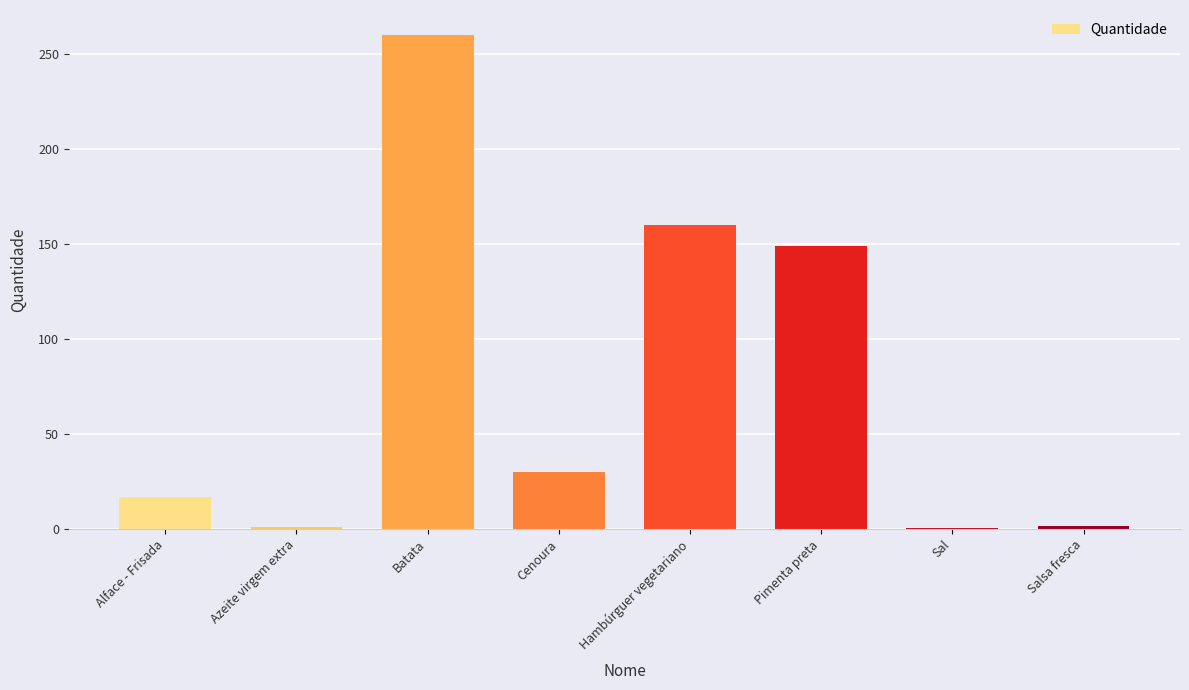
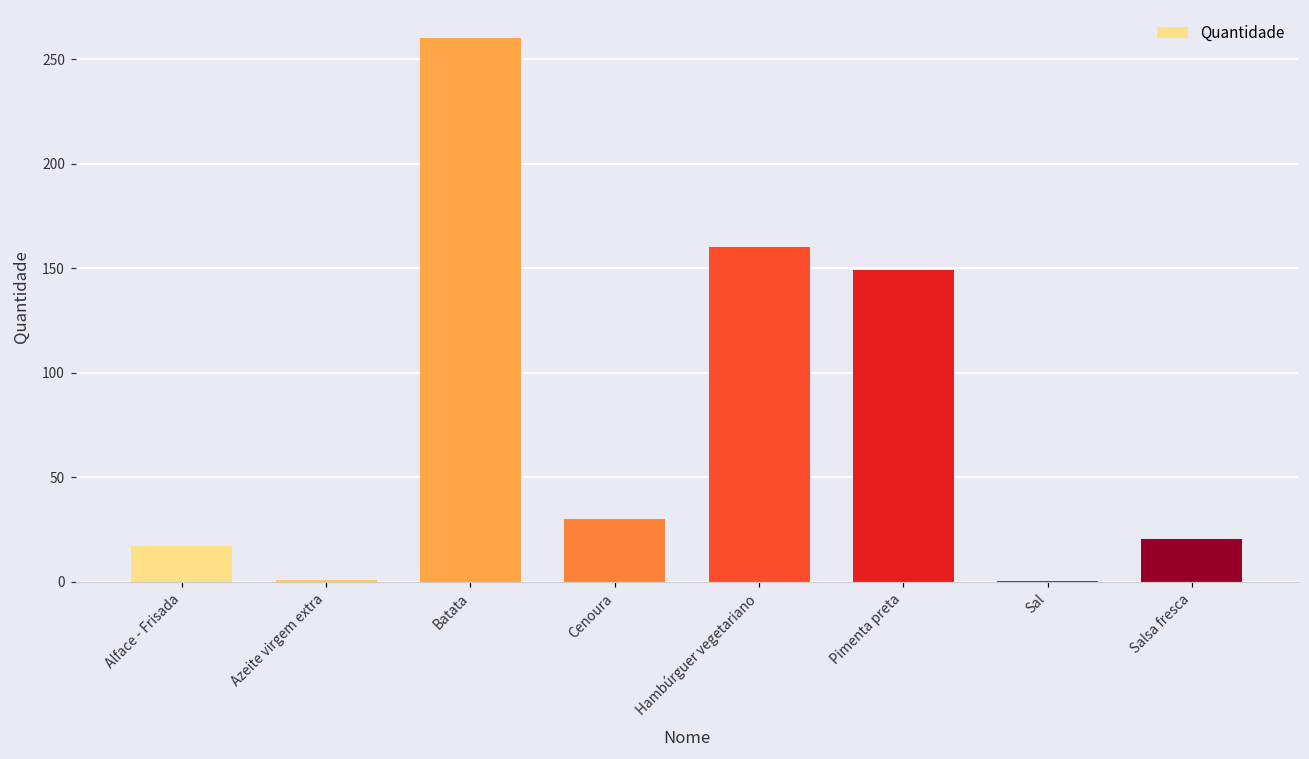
  {
    "Alface - Frisada": 17,
    "Batata": 260,
    "Cenoura": 30,
    "Hambúrguer vegetariano": 160,
    "Pimenta preta": 149,
-   "Salsa fresca": 2
+   "Salsa fresca": 20
  }
